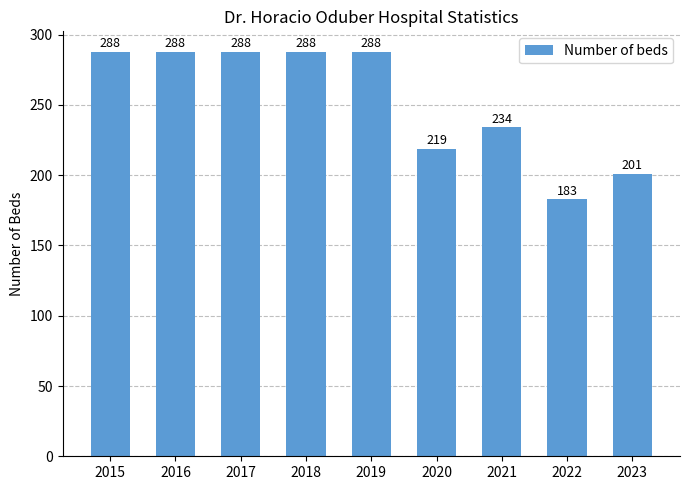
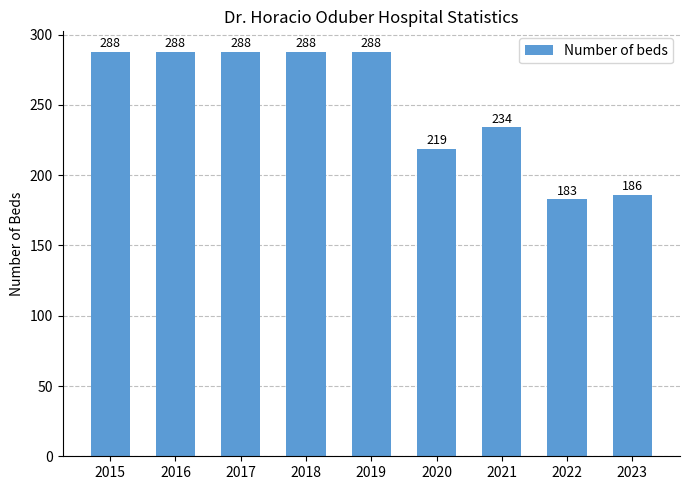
  {
    "2015": 288,
    "2016": 288,
    "2017": 288,
    "2018": 288,
    "2019": 288,
    "2020": 219,
    "2021": 234,
    "2022": 183,
-   "2023": 201
+   "2023": 186
  }
